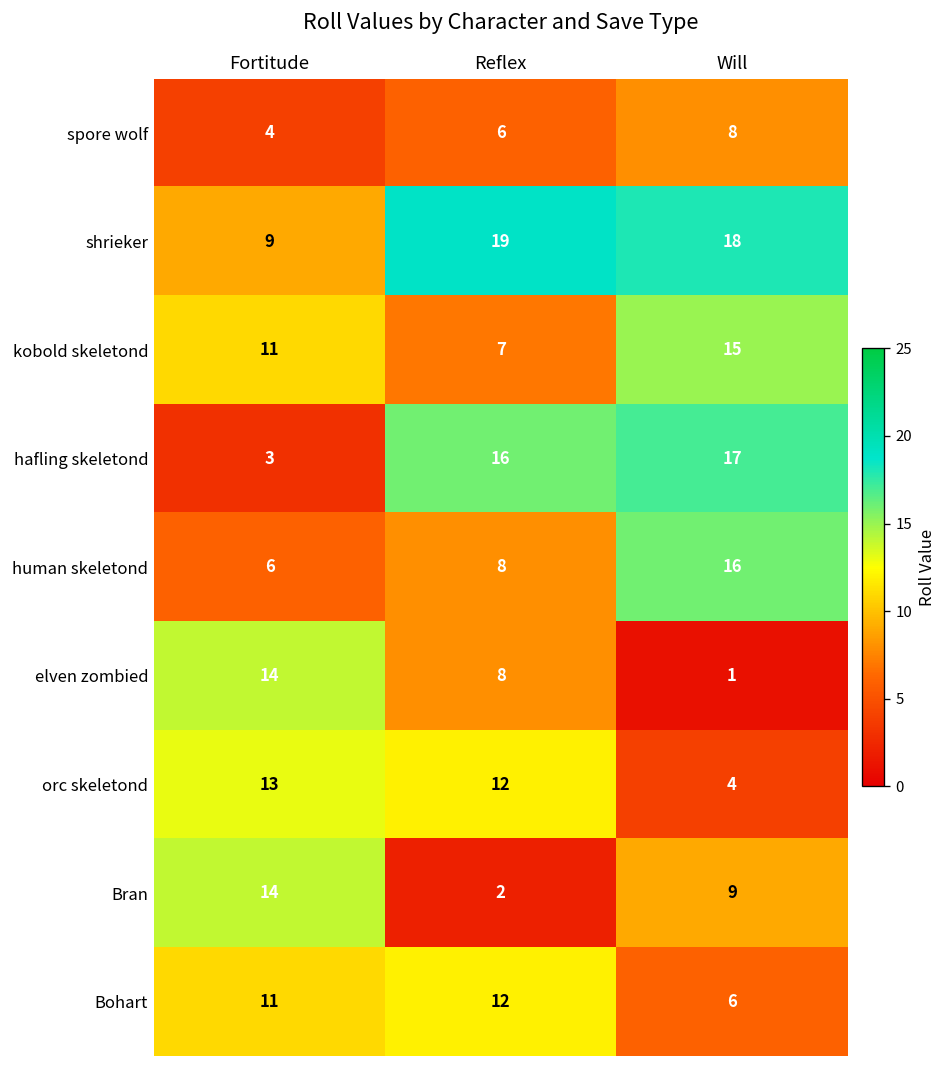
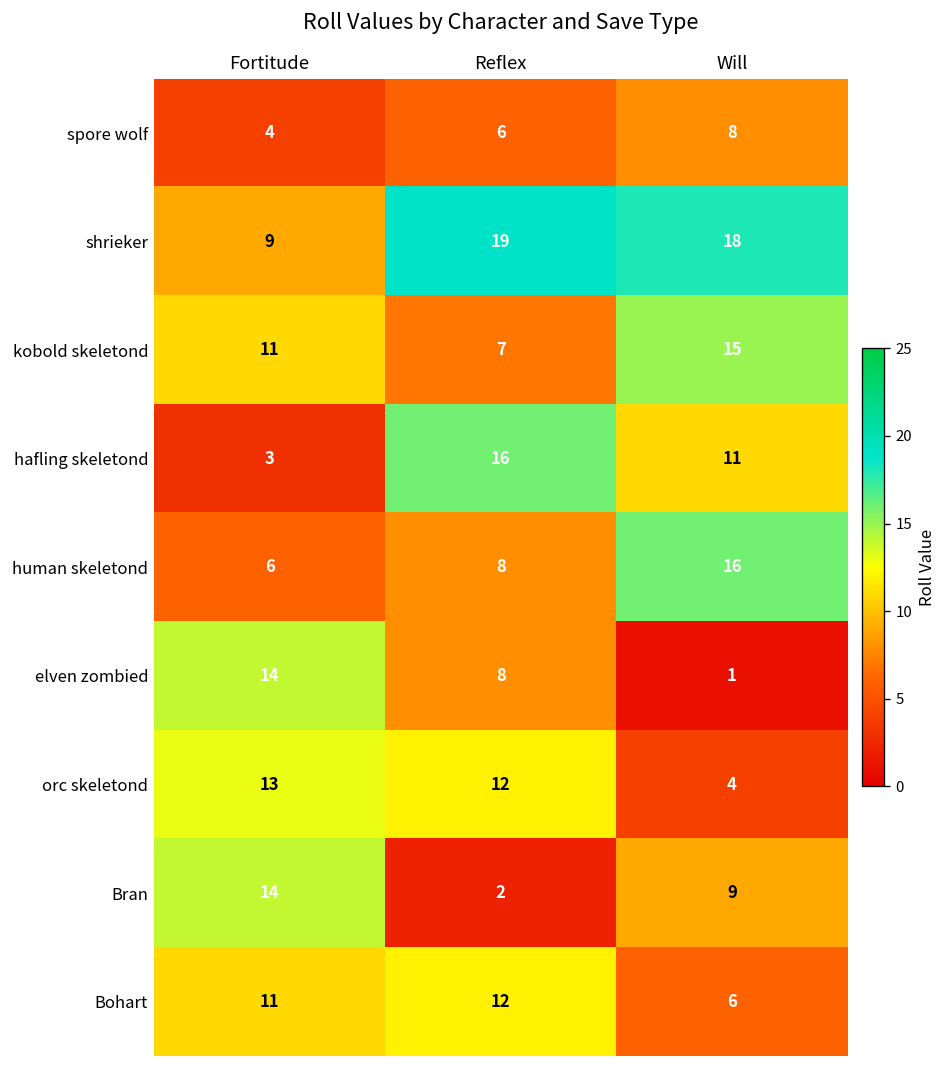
  {
    "spore wolf": {
      "Fortitude": 4,
      "Reflex": 6,
      "Will": 8
    },
    "shrieker": {
      "Fortitude": 9,
      "Reflex": 19,
      "Will": 18
    },
    "kobold skeletond": {
      "Fortitude": 11,
      "Reflex": 7,
      "Will": 15
    },
    "hafling skeletond": {
      "Fortitude": 3,
      "Reflex": 16,
-     "Will": 17
+     "Will": 11
    },
    "human skeletond": {
      "Fortitude": 6,
      "Reflex": 8,
      "Will": 16
    },
    "elven zombied": {
      "Fortitude": 14,
      "Reflex": 8,
      "Will": 1
    },
    "orc skeletond": {
      "Fortitude": 13,
      "Reflex": 12,
      "Will": 4
    },
    "Bran": {
      "Fortitude": 14,
      "Reflex": 2,
      "Will": 9
    },
    "Bohart": {
      "Fortitude": 11,
      "Reflex": 12,
      "Will": 6
    }
  }
